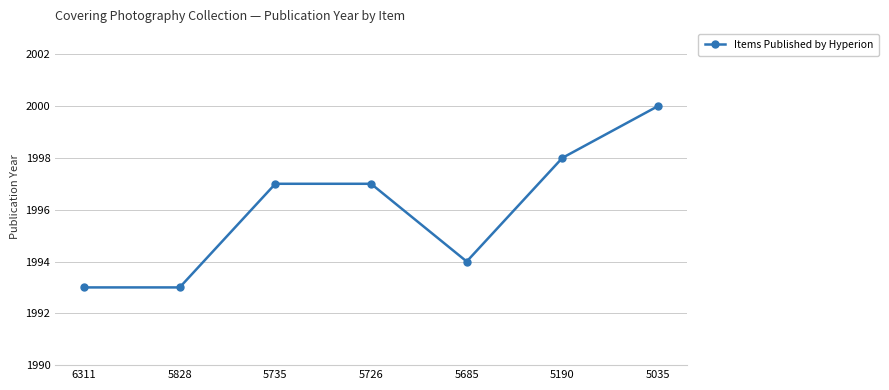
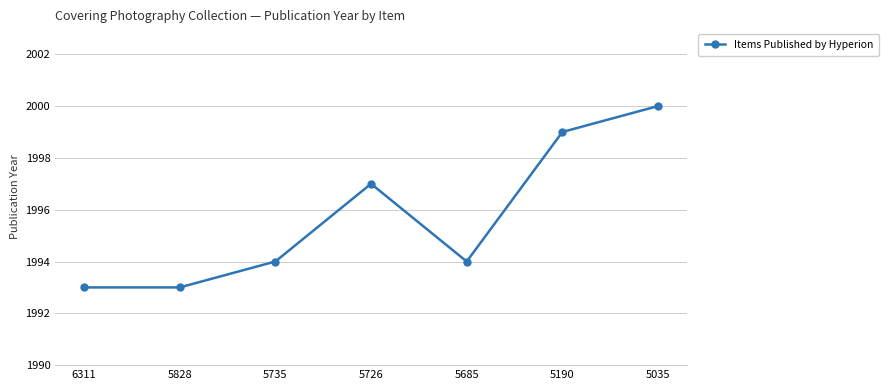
  {
    "6311": 1993,
    "5828": 1993,
-   "5735": 1997,
+   "5735": 1994,
    "5726": 1997,
    "5685": 1994,
-   "5190": 1998,
+   "5190": 1999,
    "5035": 2000
  }
